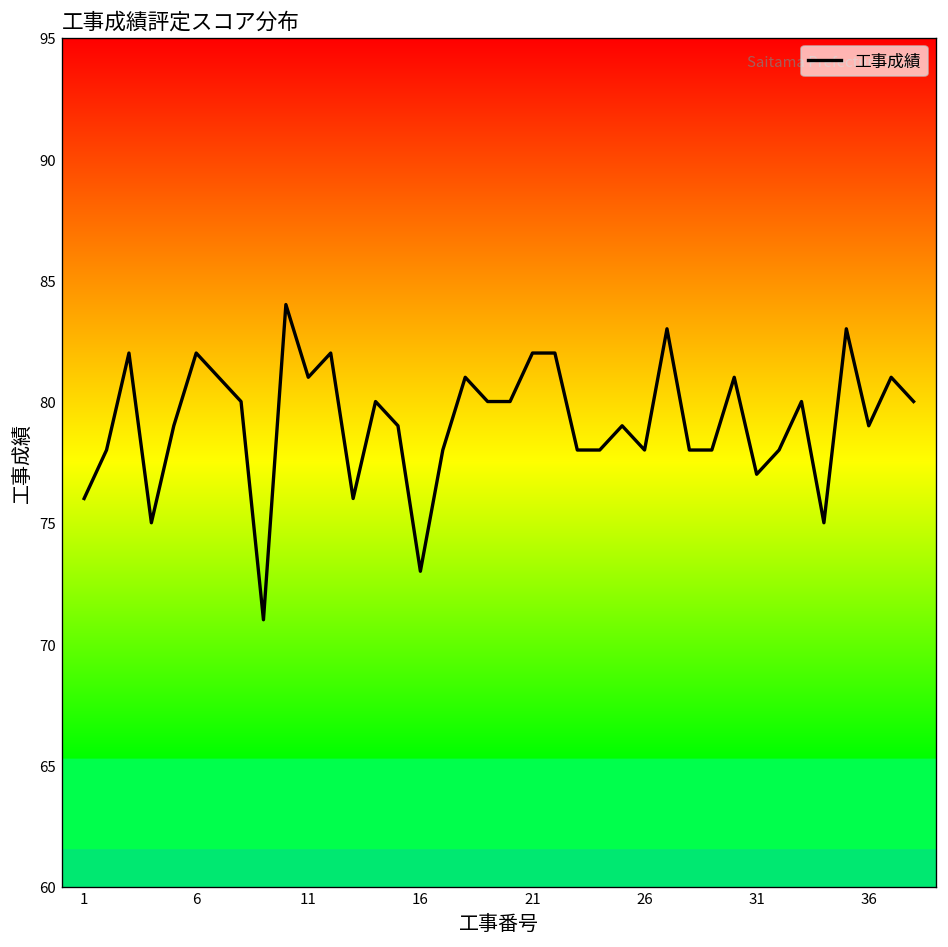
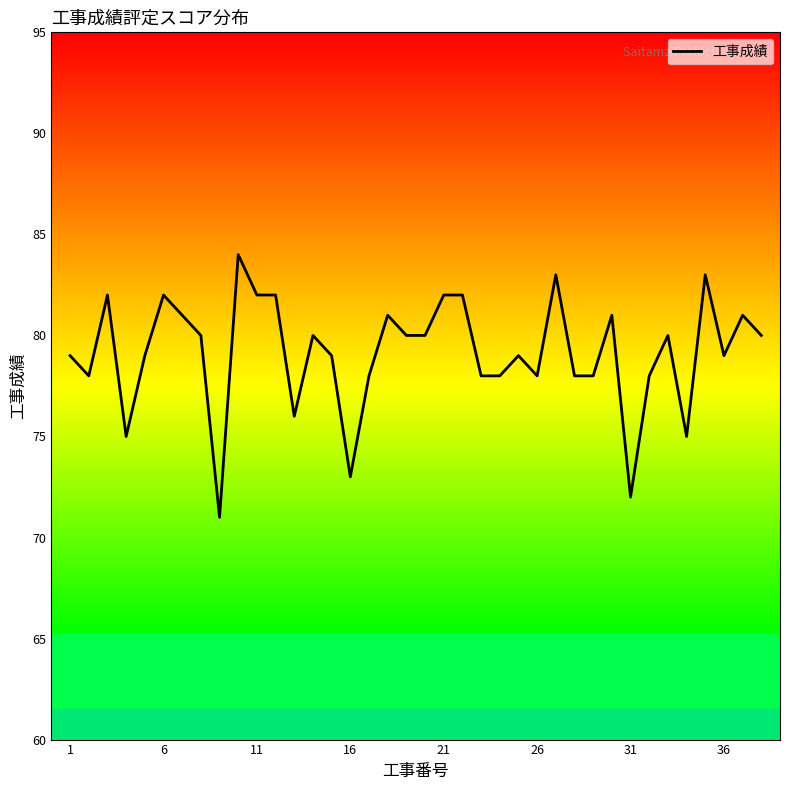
  {
-   "1": 76,
+   "1": 79,
    "6": 82,
-   "11": 81,
+   "11": 82,
    "16": 73,
    "21": 82,
    "26": 78,
-   "31": 77,
+   "31": 72,
    "36": 79
  }
